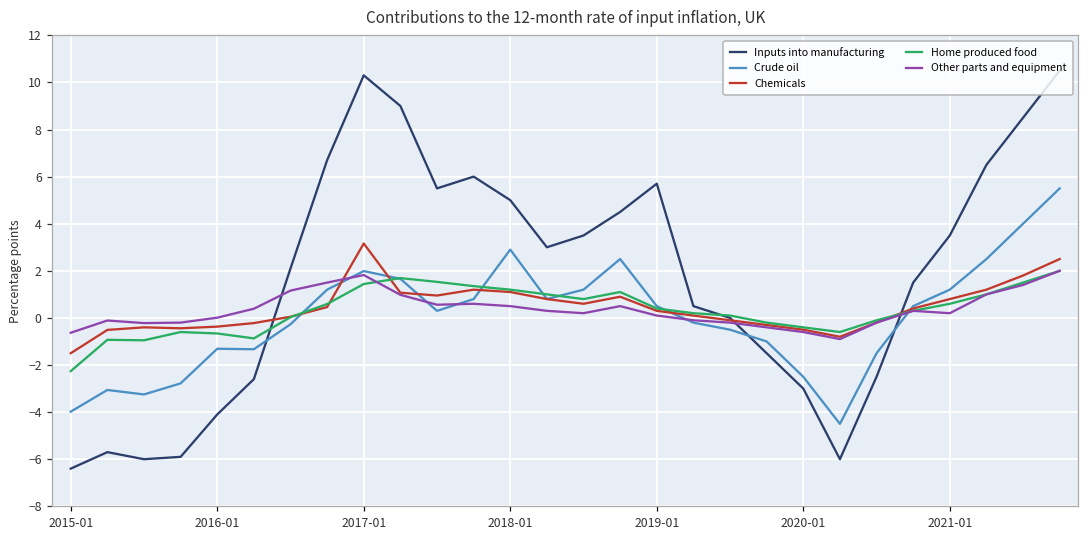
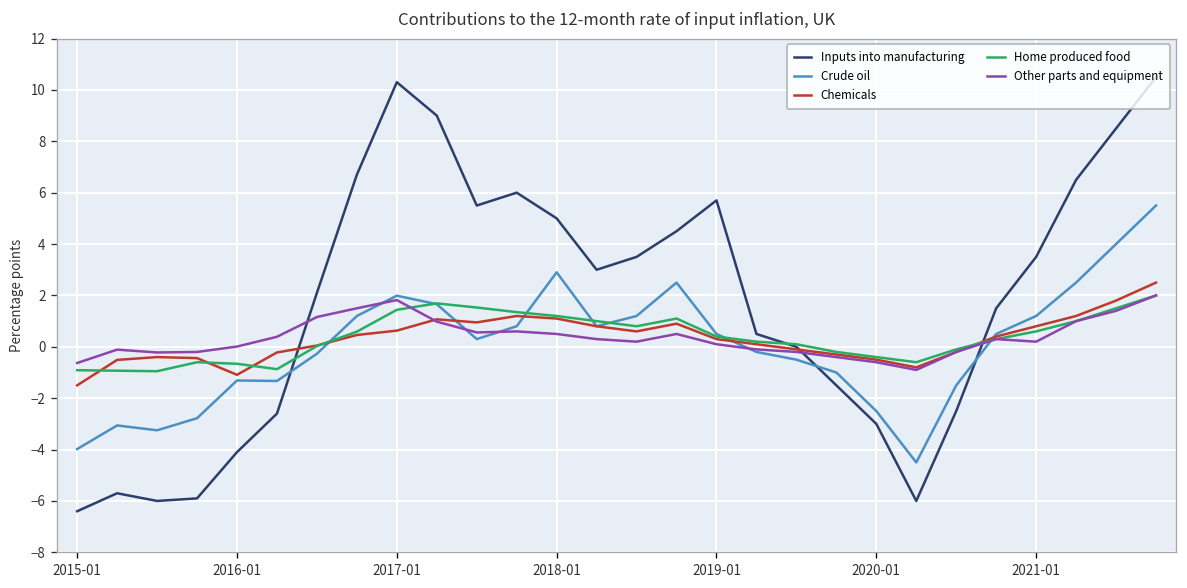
  {
    "Inputs into manufacturing": {
      "2015-01": -6.4,
      "2016-01": -4.1,
      "2017-01": 10.3,
      "2018-01": 5.0,
      "2019-01": 5.7,
      "2020-01": -3.0,
      "2021-01": 3.5
    },
    "Crude oil": {
      "2015-01": -4.0,
      "2016-01": -1.3,
      "2017-01": 2.0,
      "2018-01": 2.9,
      "2020-01": -2.5,
      "2021-01": 1.2
    },
    "Chemicals": {
      "2015-01": -1.5,
-     "2016-01": -0.4,
-     "2017-01": 3.2,
+     "2016-01": -1.1,
+     "2017-01": 0.6,
      "2021-01": 0.8
    },
    "Home produced food": {
-     "2015-01": -2.3,
+     "2015-01": -0.9,
      "2016-01": -0.7,
      "2017-01": 1.4,
      "2021-01": 0.6
    },
    "Other parts and equipment": {
      "2015-01": -0.6,
      "2016-01": 0.0,
      "2017-01": 1.8,
      "2018-01": 0.5,
      "2019-01": 0.1,
      "2021-01": 0.2
    }
  }
